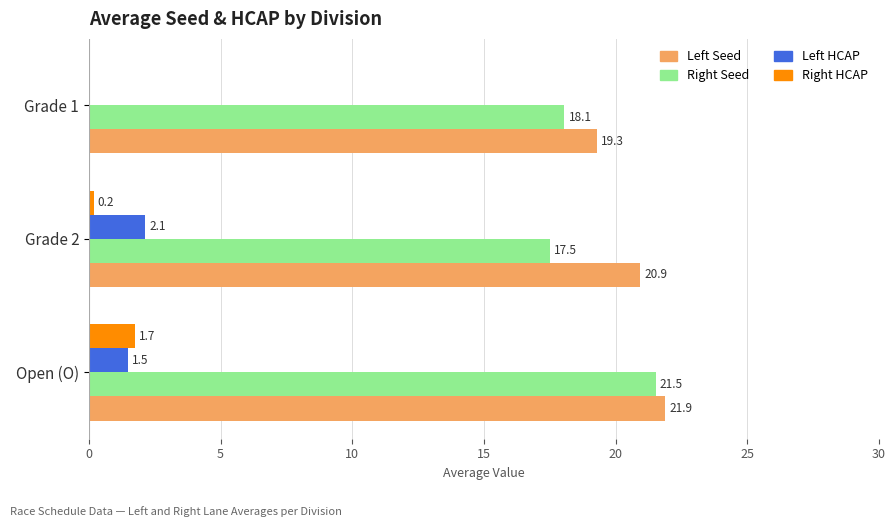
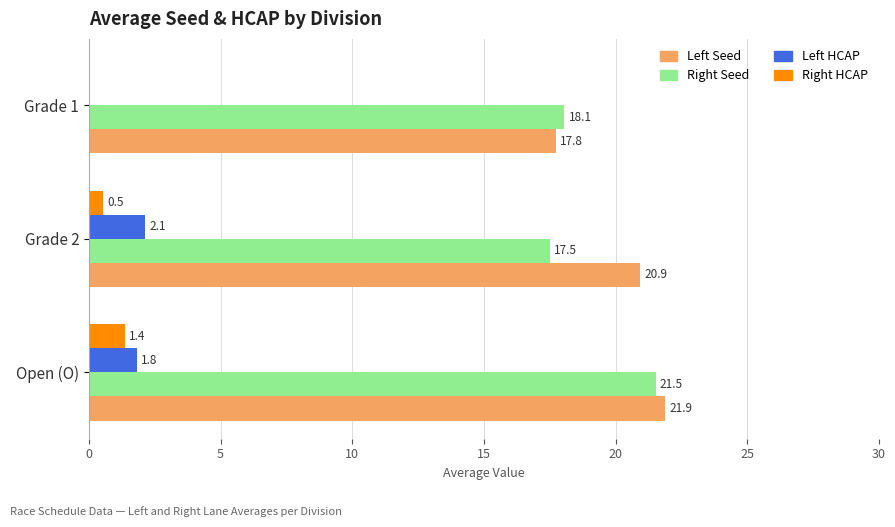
  {
    "Left Seed": {
-     "Grade 1": 19.3,
+     "Grade 1": 17.8,
      "Grade 2": 20.9,
      "Open (O)": 21.9
    },
    "Right Seed": {
      "Grade 1": 18.1,
      "Grade 2": 17.5,
      "Open (O)": 21.5
    },
    "Left HCAP": {
      "Grade 2": 2.1,
-     "Open (O)": 1.5
+     "Open (O)": 1.8
    },
    "Right HCAP": {
-     "Grade 2": 0.2,
-     "Open (O)": 1.7
+     "Grade 2": 0.5,
+     "Open (O)": 1.4
    }
  }
